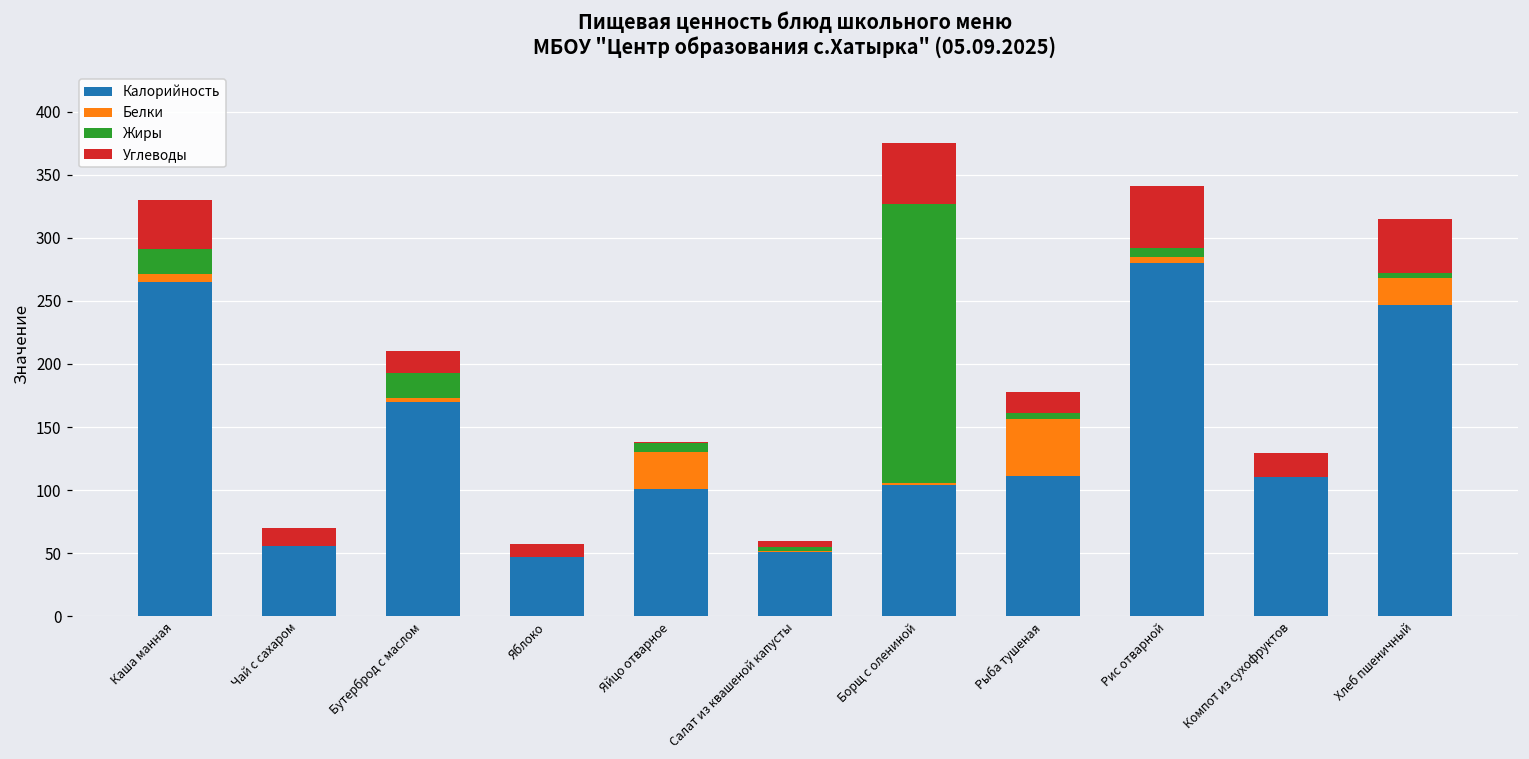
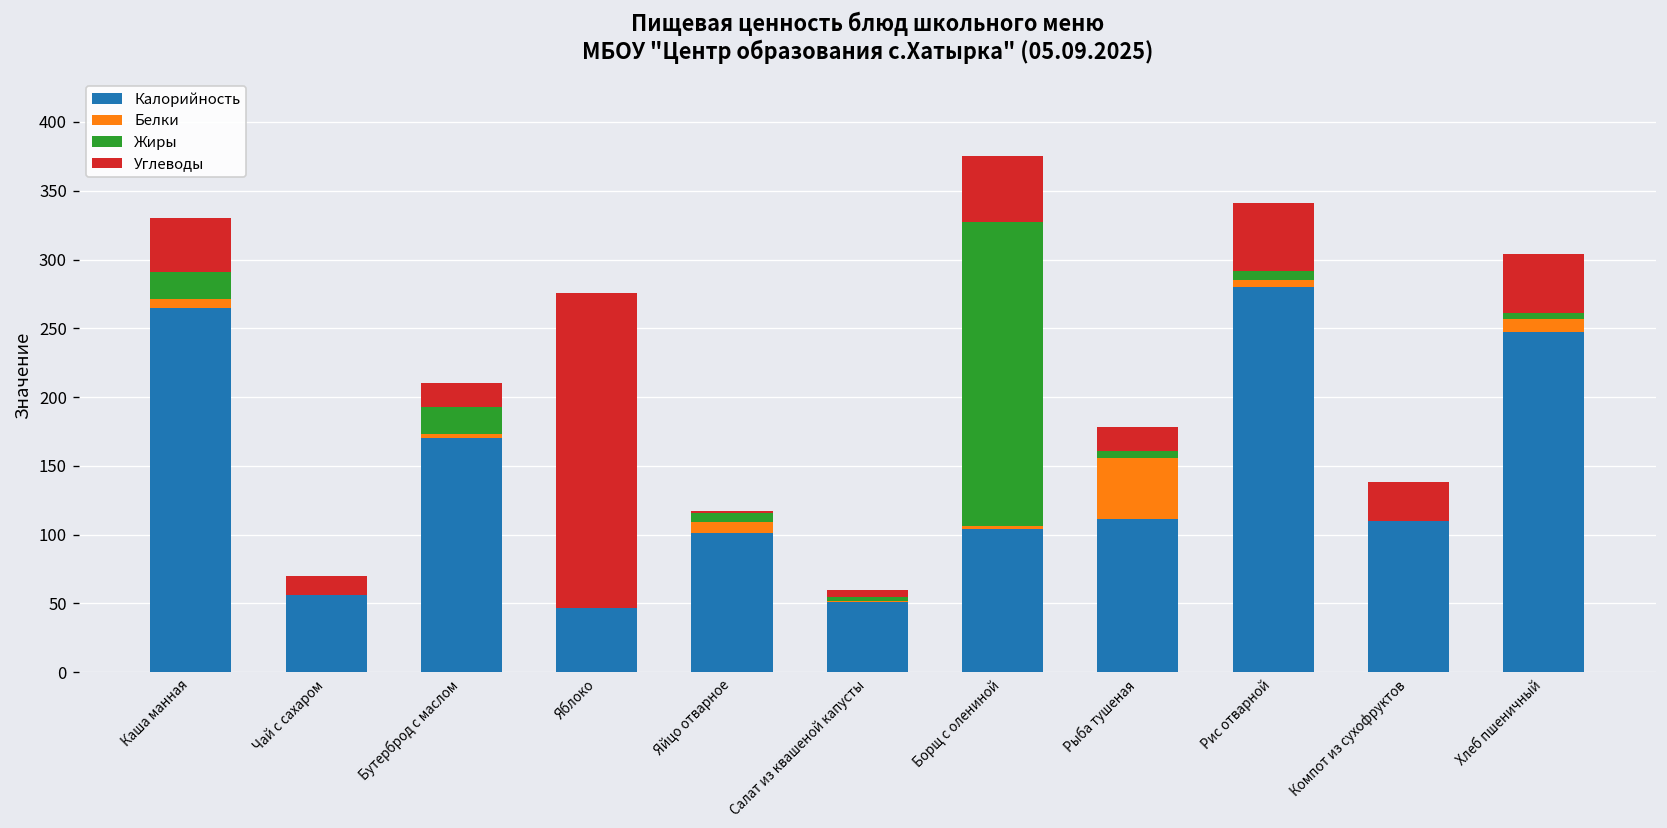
  {
    "Калорийность": {
      "Каша манная": 265,
      "Чай с сахаром": 56,
      "Бутерброд с маслом": 170,
      "Яблоко": 47,
      "Яйцо отварное": 101,
      "Салат из квашеной капусты": 51,
      "Борщ с олениной": 104,
      "Рыба тушеная": 111,
      "Рис отварной": 280,
      "Компот из сухофруктов": 110,
      "Хлеб пшеничный": 247
    },
    "Белки": {
      "Каша манная": 6,
      "Чай с сахаром": 0,
      "Бутерброд с маслом": 3,
      "Яблоко": 0,
-     "Яйцо отварное": 29,
+     "Яйцо отварное": 8,
      "Рыба тушеная": 45,
      "Рис отварной": 5,
      "Компот из сухофруктов": 0,
-     "Хлеб пшеничный": 21
+     "Хлеб пшеничный": 10
    },
    "Жиры": {
      "Каша манная": 20,
      "Чай с сахаром": 0,
      "Бутерброд с маслом": 20,
      "Яблоко": 0,
      "Яйцо отварное": 7,
      "Салат из квашеной капусты": 3,
      "Борщ с олениной": 221,
      "Рыба тушеная": 5,
      "Рис отварной": 7,
      "Компот из сухофруктов": 0,
      "Хлеб пшеничный": 4
    },
    "Углеводы": {
      "Каша манная": 39,
      "Чай с сахаром": 14,
      "Бутерброд с маслом": 17,
-     "Яблоко": 10,
+     "Яблоко": 229,
      "Салат из квашеной капусты": 5,
      "Борщ с олениной": 48,
      "Рыба тушеная": 17,
      "Рис отварной": 49,
-     "Компот из сухофруктов": 19,
+     "Компот из сухофруктов": 28,
      "Хлеб пшеничный": 43
    }
  }
